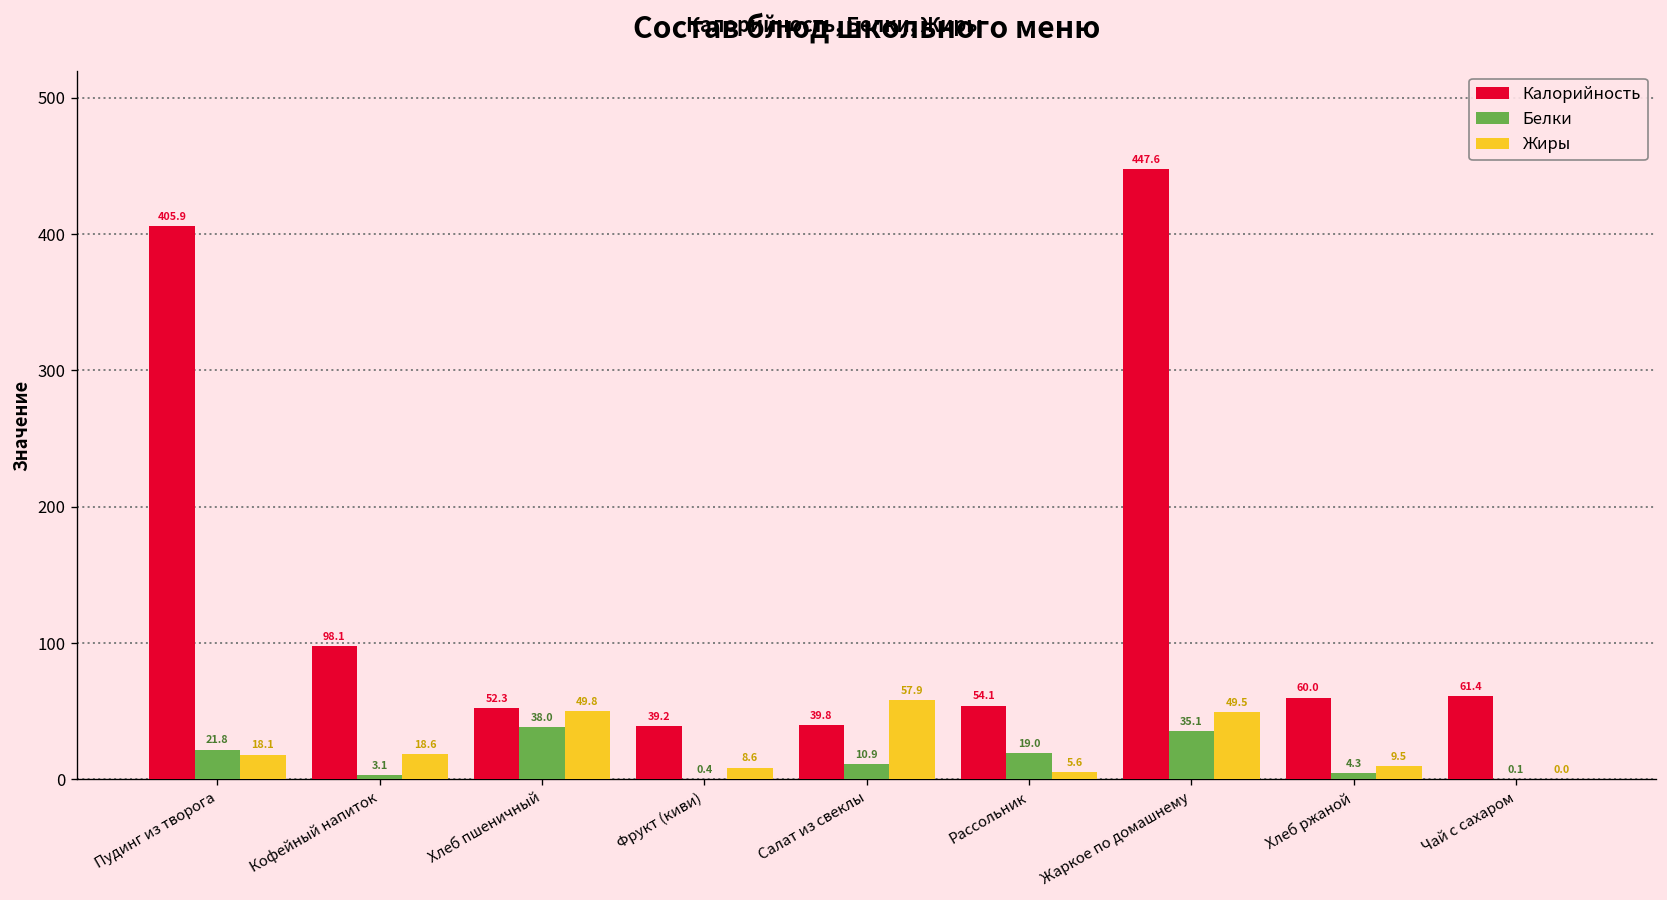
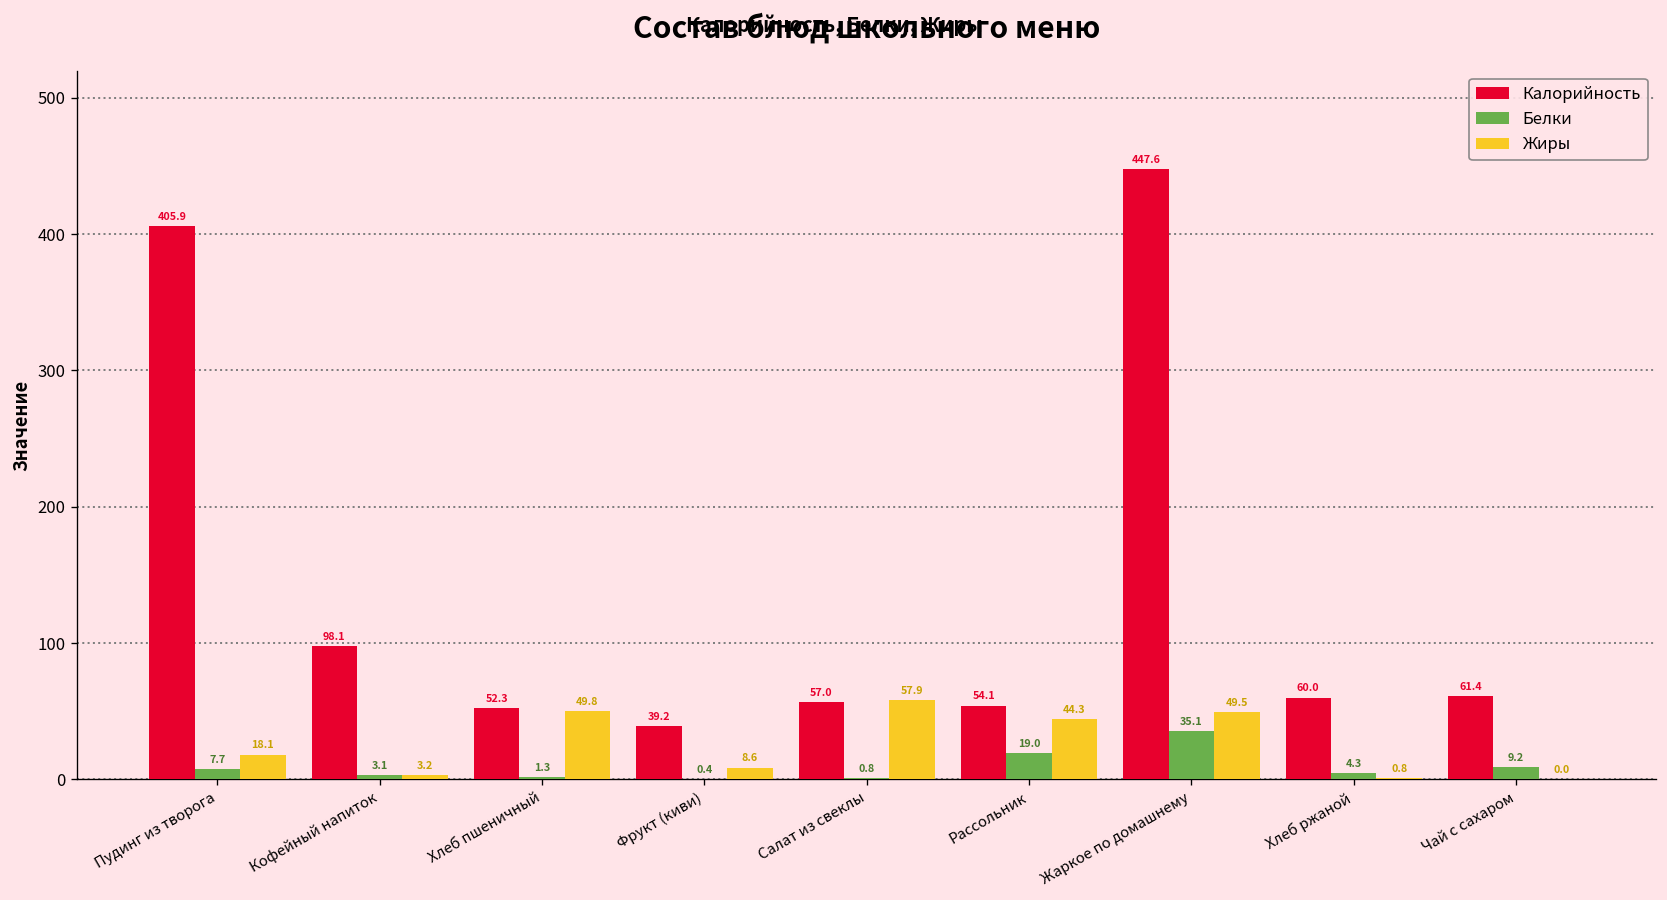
  {
    "Калорийность": {
      "Пудинг из творога": 405.9,
      "Кофейный напиток": 98.1,
      "Хлеб пшеничный": 52.3,
      "Фрукт (киви)": 39.2,
-     "Салат из свеклы": 39.8,
+     "Салат из свеклы": 57.0,
      "Рассольник": 54.1,
      "Жаркое по домашнему": 447.6,
      "Хлеб ржаной": 60.0,
      "Чай с сахаром": 61.4
    },
    "Белки": {
-     "Пудинг из творога": 21.8,
+     "Пудинг из творога": 7.7,
      "Кофейный напиток": 3.1,
-     "Хлеб пшеничный": 38.0,
+     "Хлеб пшеничный": 1.3,
      "Фрукт (киви)": 0.4,
-     "Салат из свеклы": 10.9,
+     "Салат из свеклы": 0.8,
      "Рассольник": 19.0,
      "Жаркое по домашнему": 35.1,
      "Хлеб ржаной": 4.3,
-     "Чай с сахаром": 0.1
+     "Чай с сахаром": 9.2
    },
    "Жиры": {
      "Пудинг из творога": 18.1,
-     "Кофейный напиток": 18.6,
+     "Кофейный напиток": 3.2,
      "Хлеб пшеничный": 49.8,
      "Фрукт (киви)": 8.6,
      "Салат из свеклы": 57.9,
-     "Рассольник": 5.6,
+     "Рассольник": 44.3,
      "Жаркое по домашнему": 49.5,
-     "Хлеб ржаной": 9.5,
+     "Хлеб ржаной": 0.8,
      "Чай с сахаром": 0.0
    }
  }
